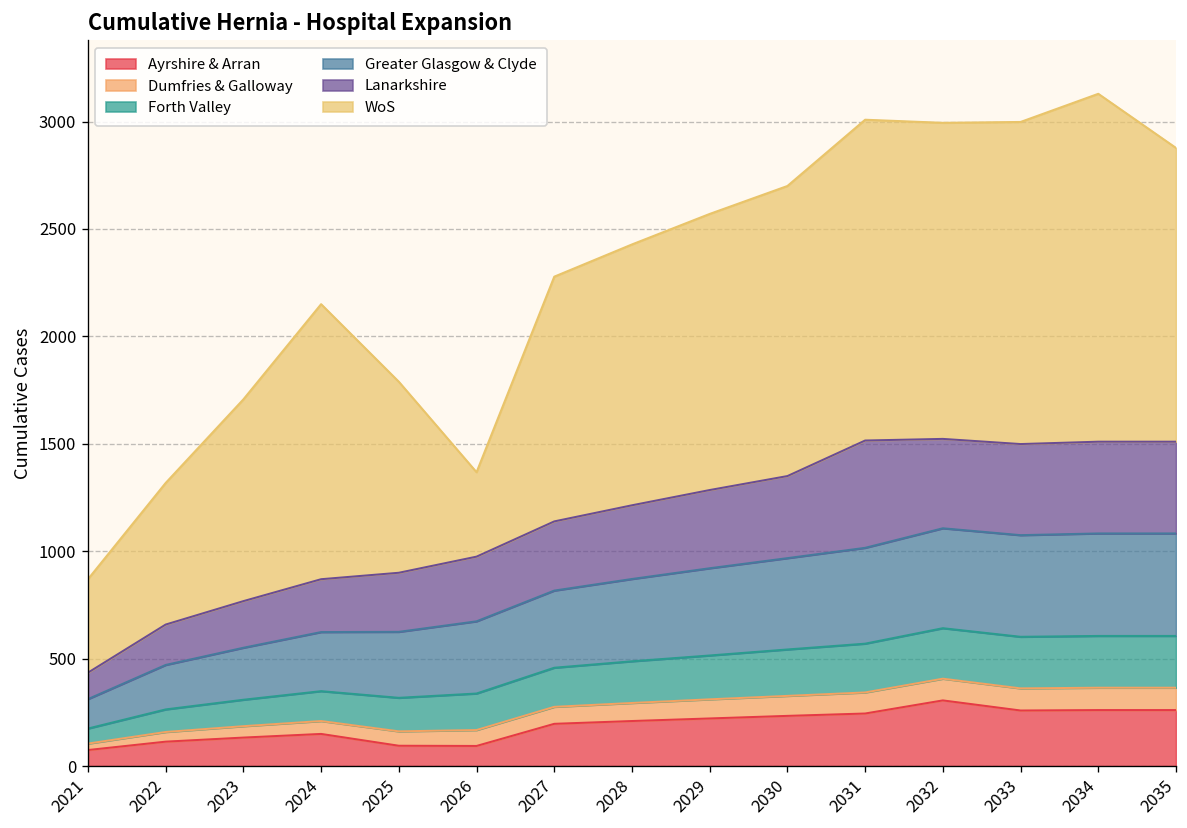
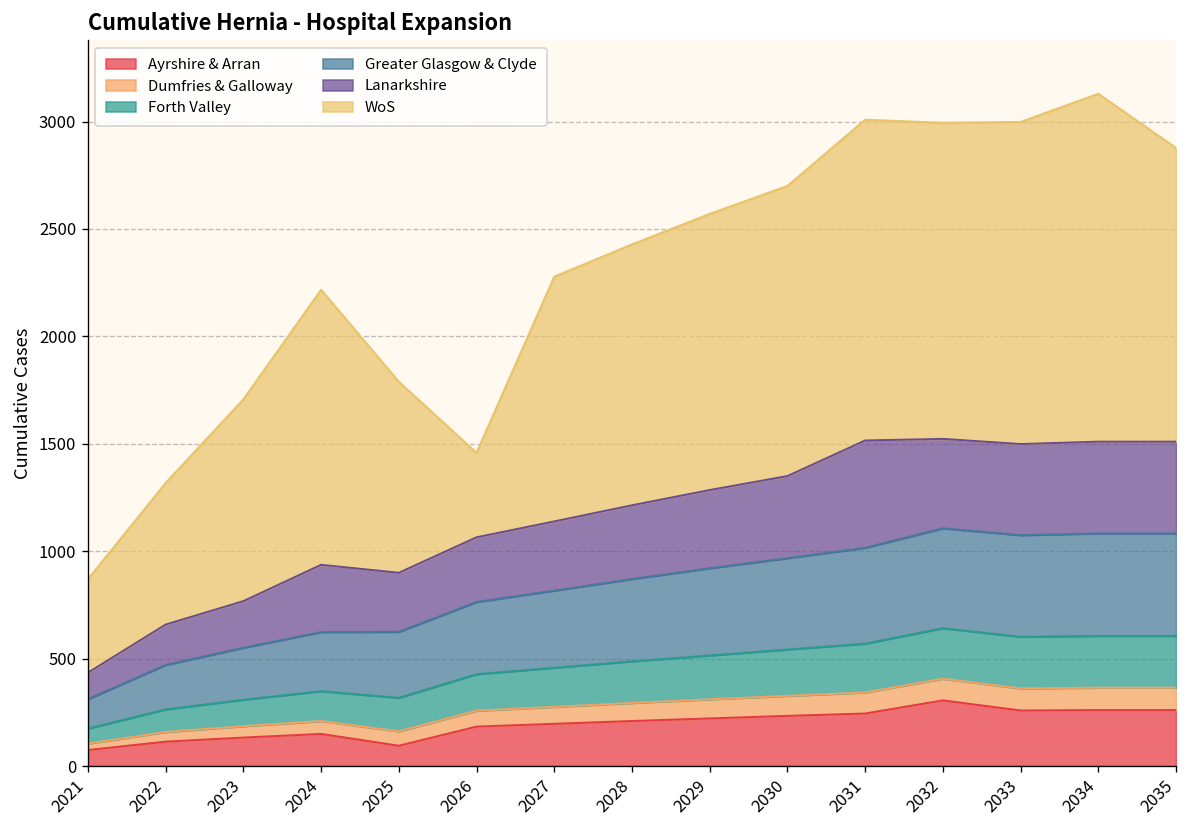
  {
    "Ayrshire & Arran": {
      "2021": 80,
      "2022": 110,
      "2023": 130,
      "2024": 150,
      "2025": 100,
-     "2026": 90,
+     "2026": 180,
      "2027": 200,
      "2028": 210,
      "2029": 220,
      "2030": 230,
      "2031": 250,
      "2032": 310,
      "2033": 260,
      "2034": 260,
      "2035": 260
    },
    "Lanarkshire": {
      "2021": 120,
      "2022": 190,
      "2023": 220,
-     "2024": 250,
+     "2024": 310,
      "2025": 280,
      "2026": 300,
      "2027": 320,
      "2028": 340,
      "2029": 360,
      "2030": 380,
      "2031": 500,
      "2032": 420,
      "2033": 420,
      "2034": 430,
      "2035": 430
    }
  }
